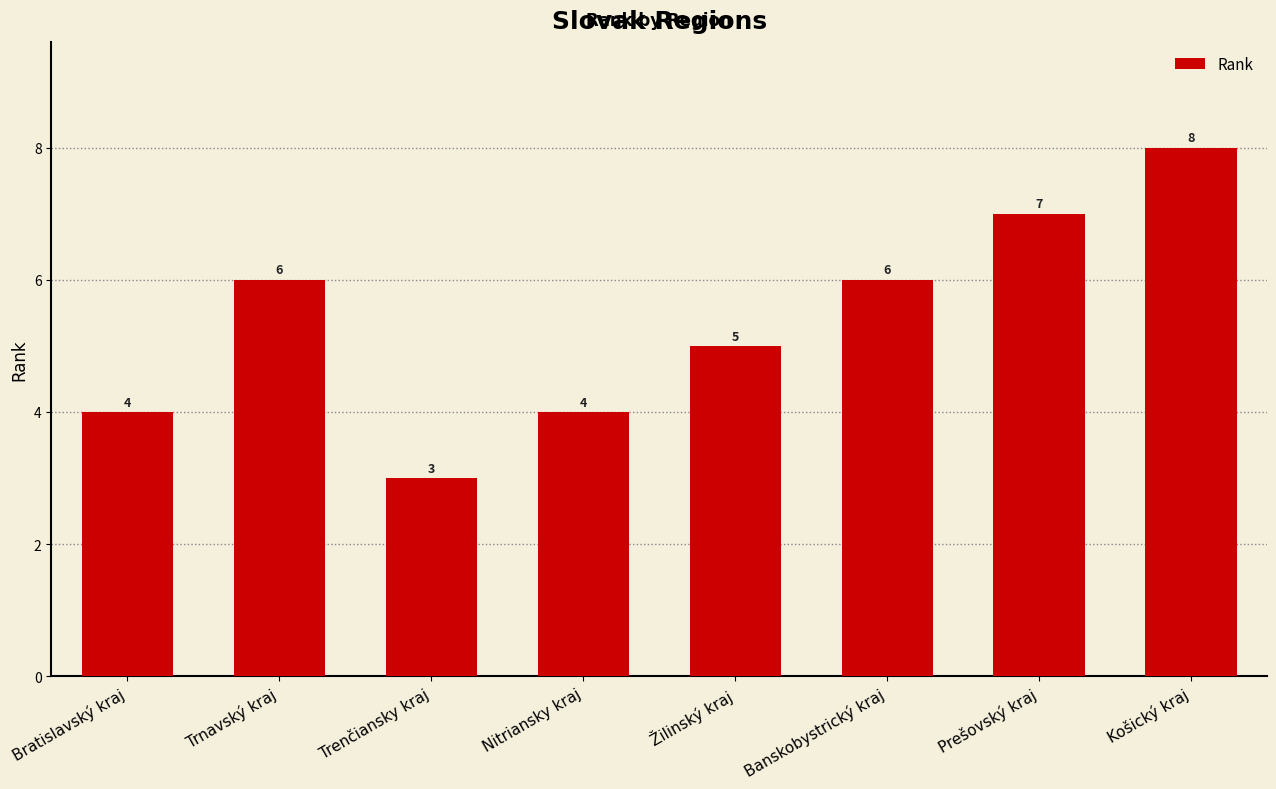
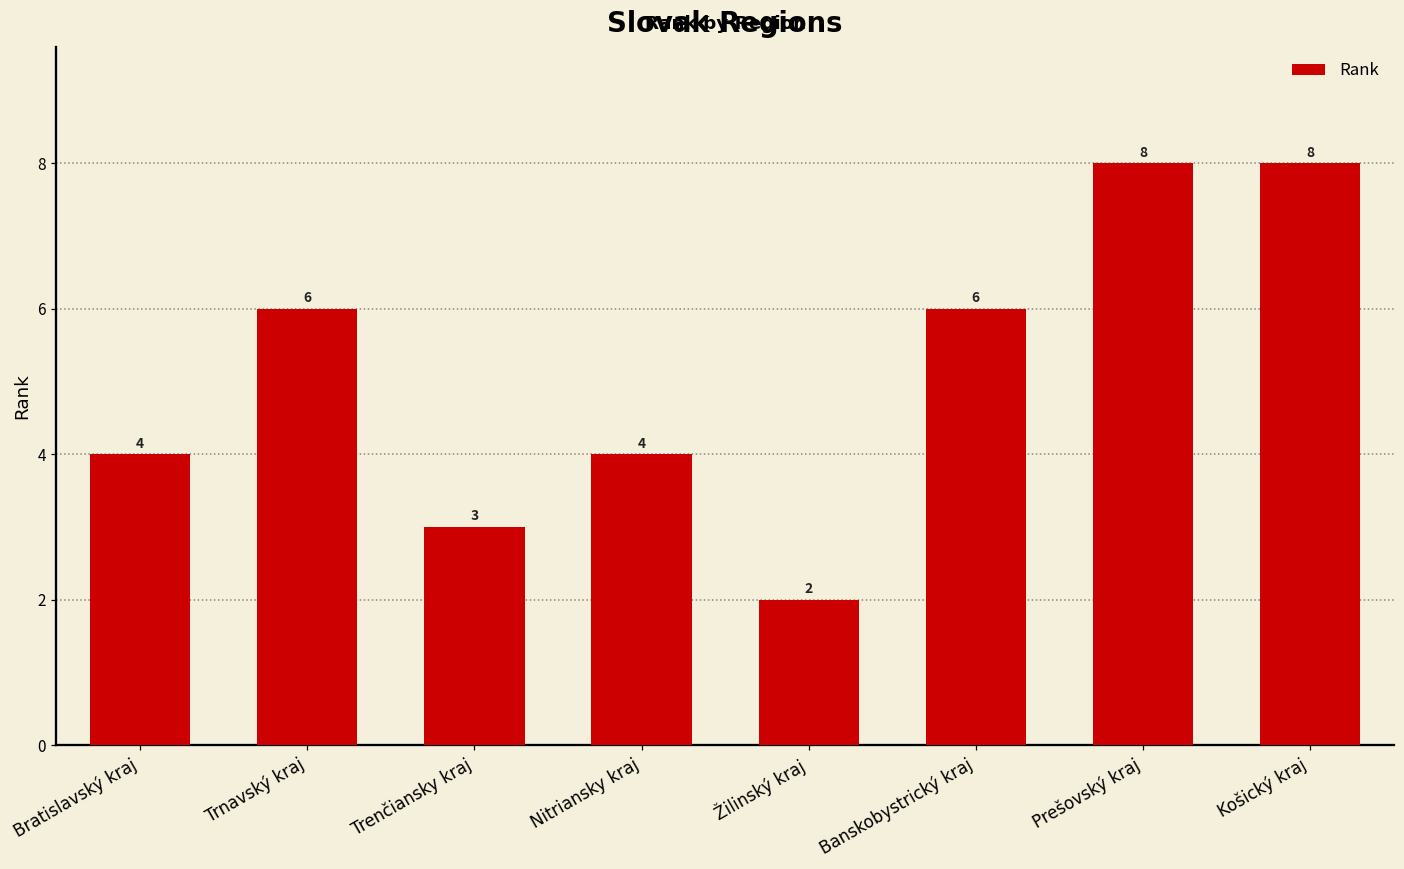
  {
    "Bratislavský kraj": 4,
    "Trnavský kraj": 6,
    "Trenčiansky kraj": 3,
    "Nitriansky kraj": 4,
-   "Žilinský kraj": 5,
+   "Žilinský kraj": 2,
    "Banskobystrický kraj": 6,
-   "Prešovský kraj": 7,
+   "Prešovský kraj": 8,
    "Košický kraj": 8
  }
